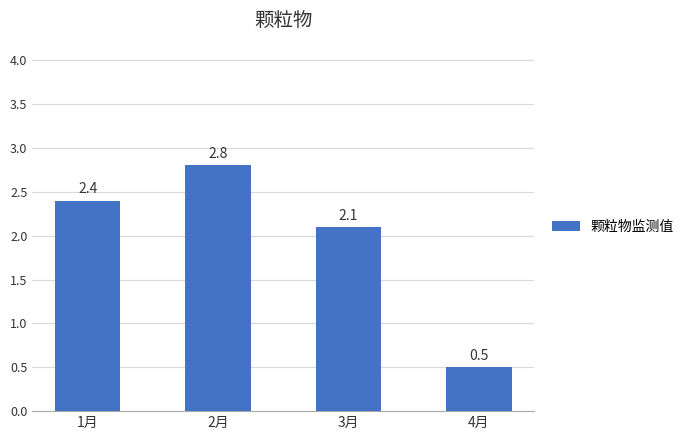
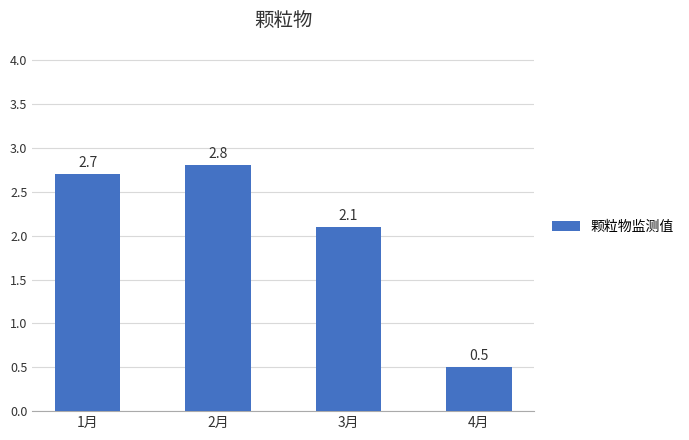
  {
-   "1月": 2.4,
+   "1月": 2.7,
    "2月": 2.8,
    "3月": 2.1,
    "4月": 0.5
  }
